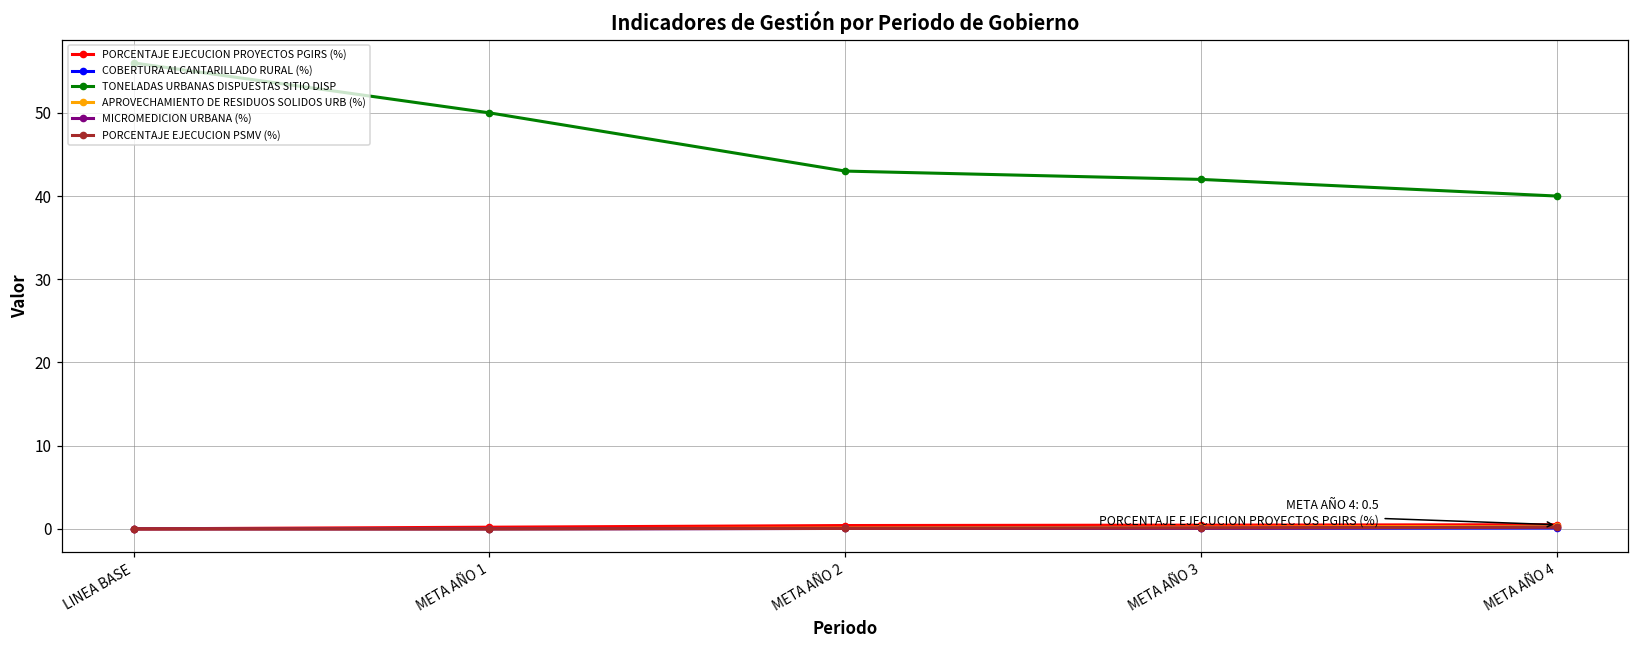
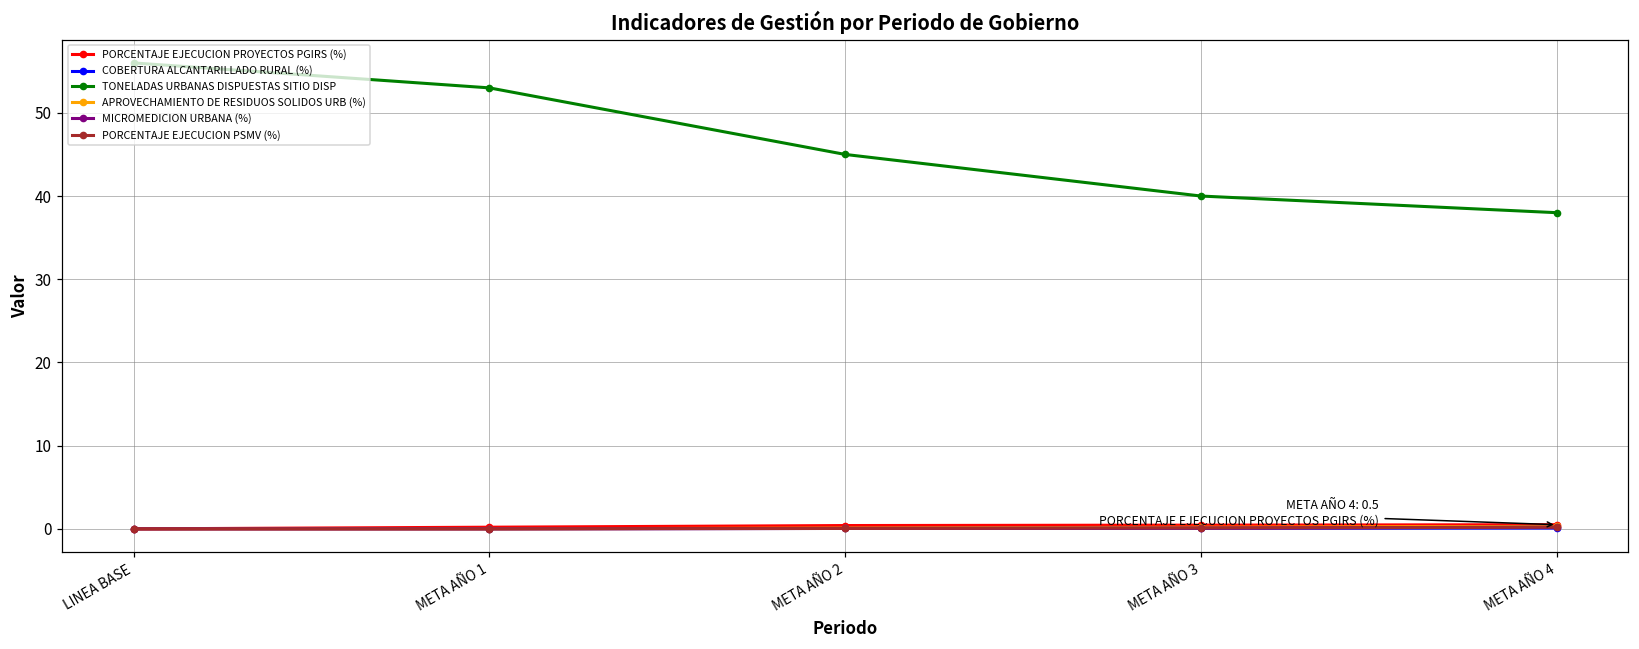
  {
    "TONELADAS URBANAS DISPUESTAS SITIO DISP": {
-     "META AÑO 1": 50,
-     "META AÑO 2": 43,
-     "META AÑO 3": 42,
-     "META AÑO 4": 40
+     "META AÑO 1": 53,
+     "META AÑO 2": 45,
+     "META AÑO 3": 40,
+     "META AÑO 4": 38
    }
  }
